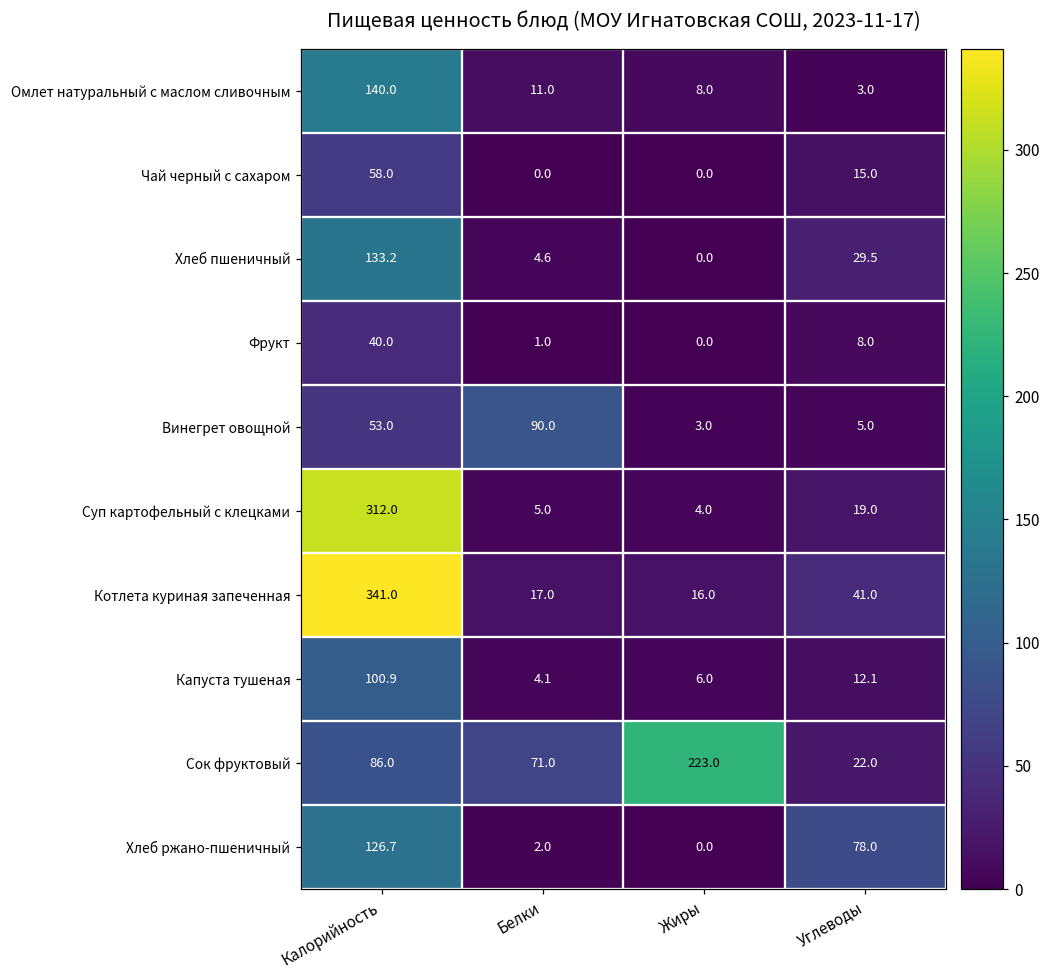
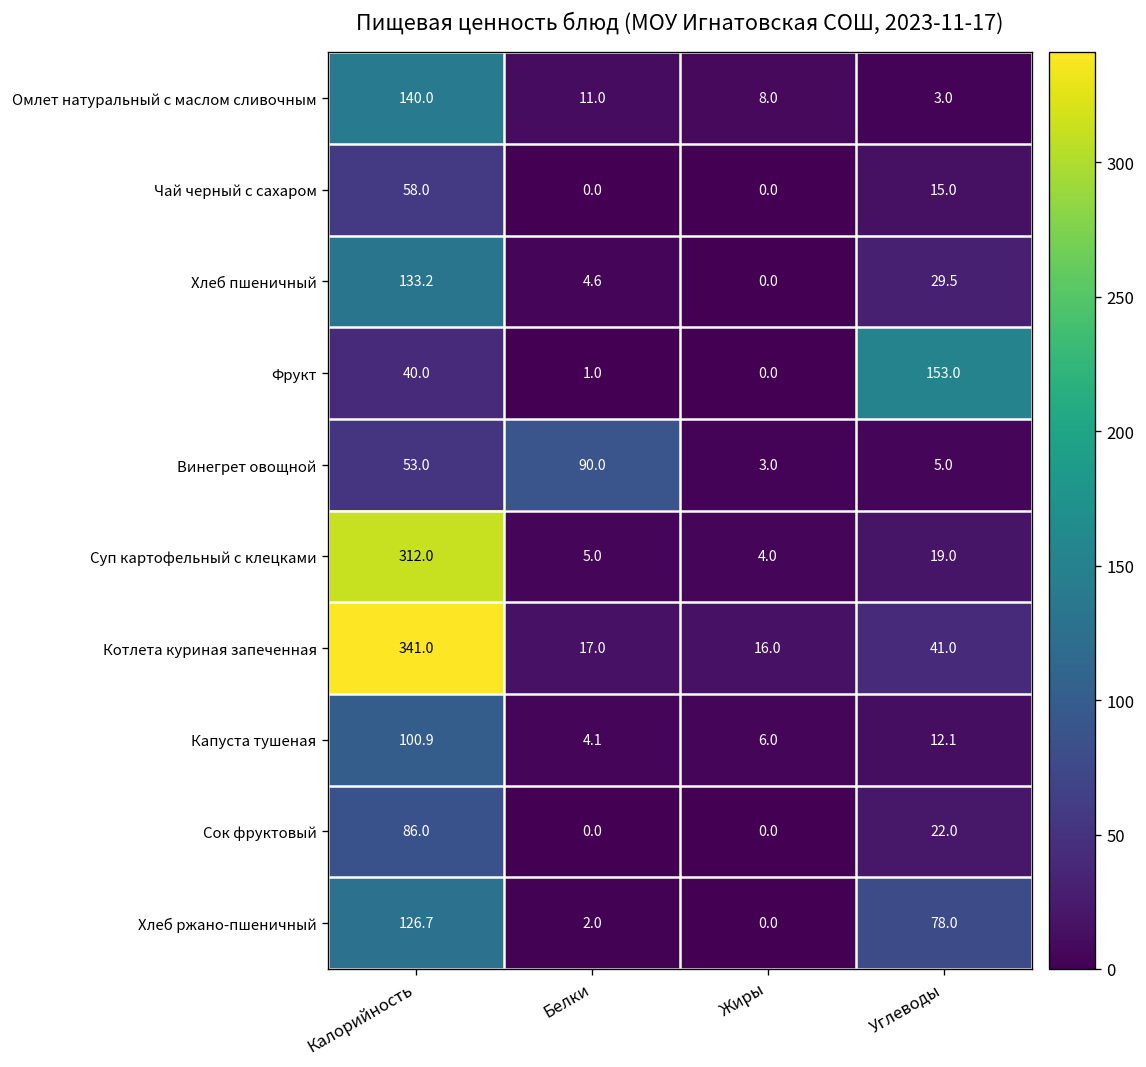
  {
    "Омлет натуральный с маслом сливочным": {
      "Калорийность": 140.0,
      "Белки": 11.0,
      "Жиры": 8.0,
      "Углеводы": 3.0
    },
    "Чай черный с сахаром": {
      "Калорийность": 58.0,
      "Белки": 0.0,
      "Жиры": 0.0,
      "Углеводы": 15.0
    },
    "Хлеб пшеничный": {
      "Калорийность": 133.2,
      "Белки": 4.6,
      "Жиры": 0.0,
      "Углеводы": 29.5
    },
    "Фрукт": {
      "Калорийность": 40.0,
      "Белки": 1.0,
      "Жиры": 0.0,
-     "Углеводы": 8.0
+     "Углеводы": 153.0
    },
    "Винегрет овощной": {
      "Калорийность": 53.0,
      "Белки": 90.0,
      "Жиры": 3.0,
      "Углеводы": 5.0
    },
    "Суп картофельный с клецками": {
      "Калорийность": 312.0,
      "Белки": 5.0,
      "Жиры": 4.0,
      "Углеводы": 19.0
    },
    "Котлета куриная запеченная": {
      "Калорийность": 341.0,
      "Белки": 17.0,
      "Жиры": 16.0,
      "Углеводы": 41.0
    },
    "Капуста тушеная": {
      "Калорийность": 100.9,
      "Белки": 4.1,
      "Жиры": 6.0,
      "Углеводы": 12.1
    },
    "Сок фруктовый": {
      "Калорийность": 86.0,
-     "Белки": 71.0,
-     "Жиры": 223.0,
+     "Белки": 0.0,
+     "Жиры": 0.0,
      "Углеводы": 22.0
    },
    "Хлеб ржано-пшеничный": {
      "Калорийность": 126.7,
      "Белки": 2.0,
      "Жиры": 0.0,
      "Углеводы": 78.0
    }
  }
